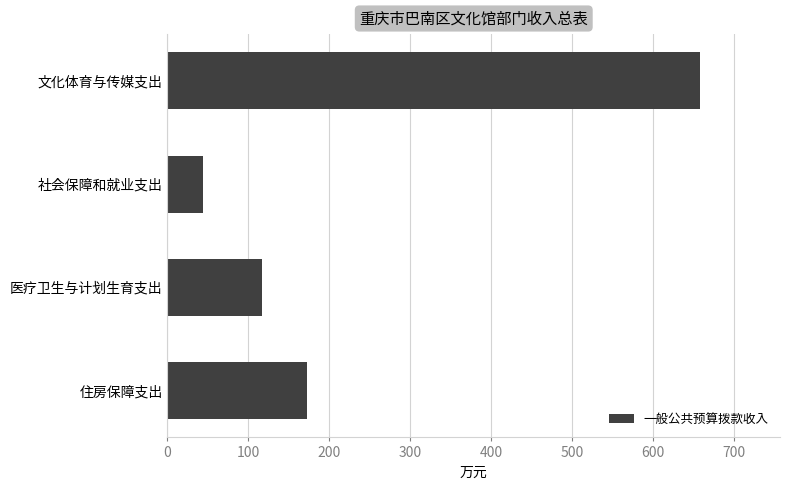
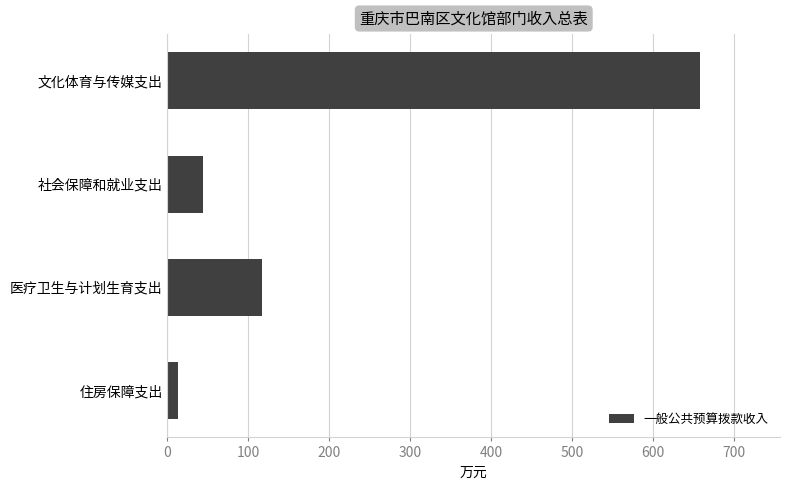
  {
    "文化体育与传媒支出": 660,
    "社会保障和就业支出": 40,
    "医疗卫生与计划生育支出": 120,
-   "住房保障支出": 170
+   "住房保障支出": 10
  }
